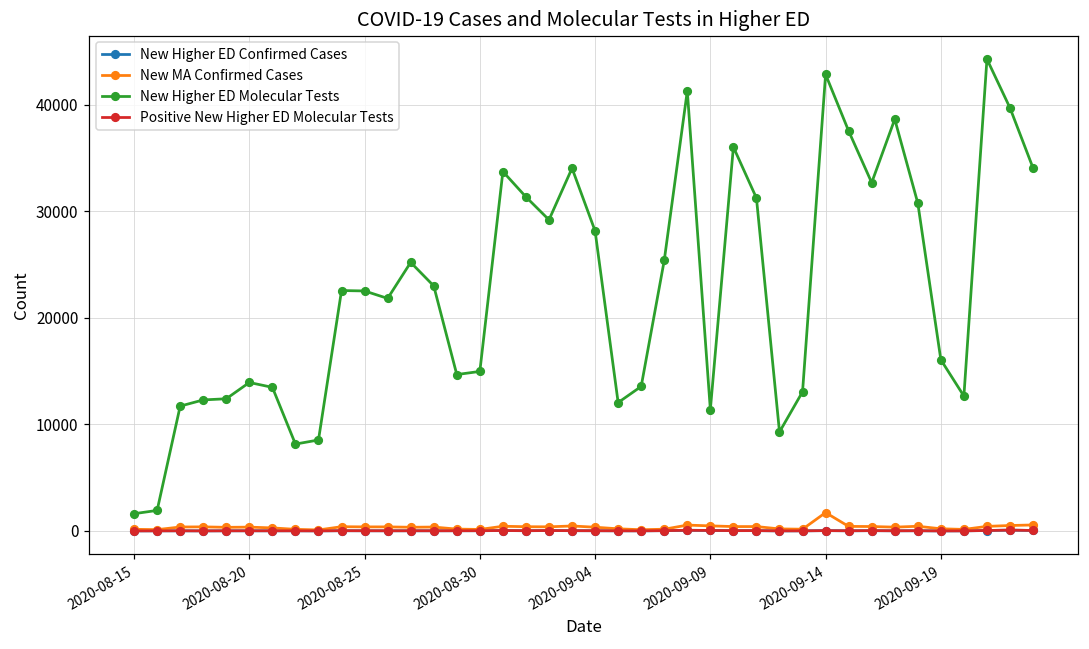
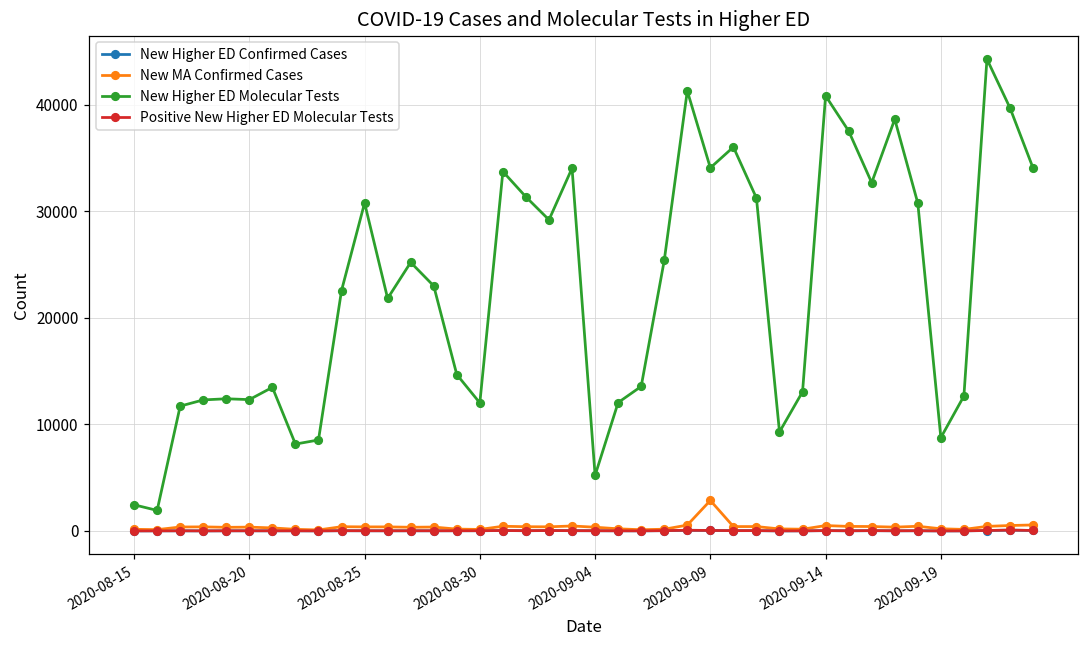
  {
    "New MA Confirmed Cases": {
      "2020-08-20": 0,
      "2020-08-25": 0,
      "2020-09-04": 0,
-     "2020-09-09": 0,
-     "2020-09-14": 2000
+     "2020-09-09": 3000,
+     "2020-09-14": 1000
    },
    "New Higher ED Molecular Tests": {
-     "2020-08-15": 1600,
-     "2020-08-20": 14000,
-     "2020-08-25": 23000,
-     "2020-08-30": 15000,
-     "2020-09-04": 28000,
-     "2020-09-09": 11000,
-     "2020-09-14": 43000,
-     "2020-09-19": 16000
+     "2020-08-15": 2500,
+     "2020-08-20": 12000,
+     "2020-08-25": 31000,
+     "2020-08-30": 12000,
+     "2020-09-04": 5000,
+     "2020-09-09": 34000,
+     "2020-09-14": 41000,
+     "2020-09-19": 9000
    }
  }
